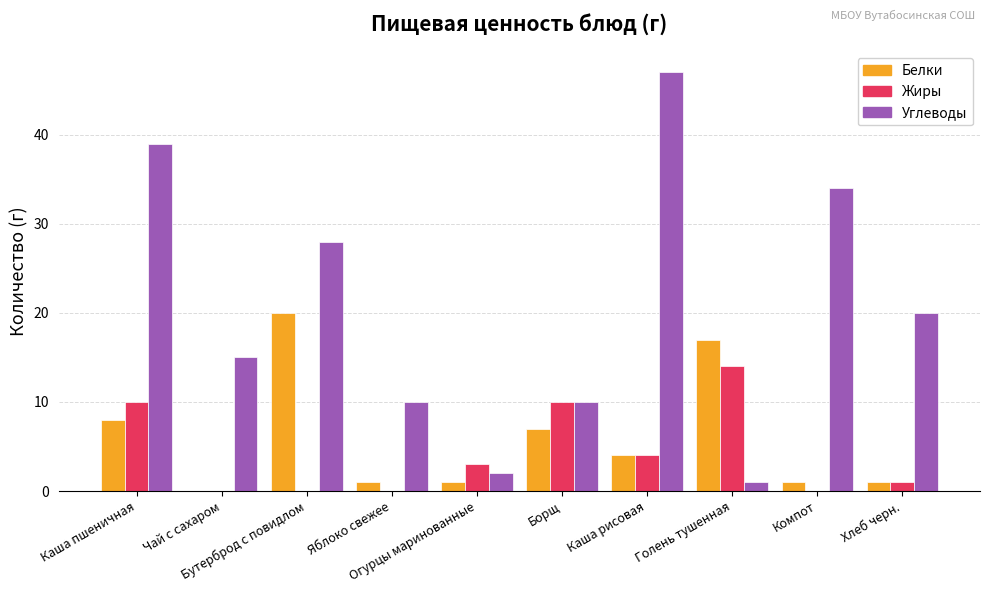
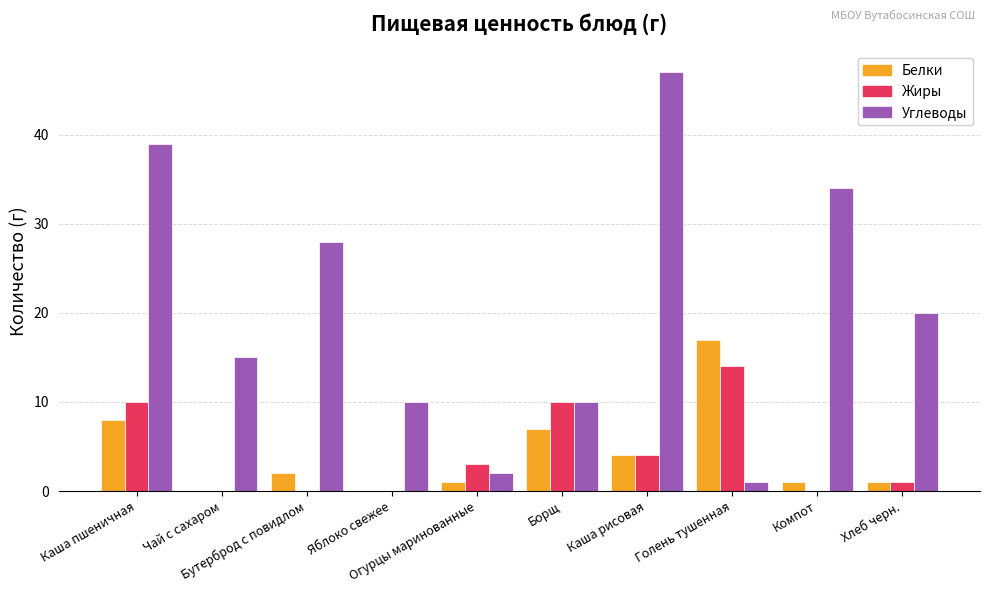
  {
    "Белки": {
      "Каша пшеничная": 8,
      "Чай с сахаром": 0,
-     "Бутерброд с повидлом": 20,
-     "Яблоко свежее": 1,
+     "Бутерброд с повидлом": 2,
+     "Яблоко свежее": 0,
      "Огурцы маринованные": 1,
      "Борщ": 7,
      "Каша рисовая": 4,
      "Голень тушенная": 17,
      "Компот": 1,
      "Хлеб черн.": 1
    },
    "Жиры": {
      "Каша пшеничная": 10,
      "Чай с сахаром": 0,
      "Бутерброд с повидлом": 0,
      "Яблоко свежее": 0,
      "Огурцы маринованные": 3,
      "Борщ": 10,
      "Каша рисовая": 4,
      "Голень тушенная": 14,
      "Компот": 0,
      "Хлеб черн.": 1
    },
    "Углеводы": {
      "Каша пшеничная": 39,
      "Чай с сахаром": 15,
      "Бутерброд с повидлом": 28,
      "Яблоко свежее": 10,
      "Огурцы маринованные": 2,
      "Борщ": 10,
      "Каша рисовая": 47,
      "Голень тушенная": 1,
      "Компот": 34,
      "Хлеб черн.": 20
    }
  }
